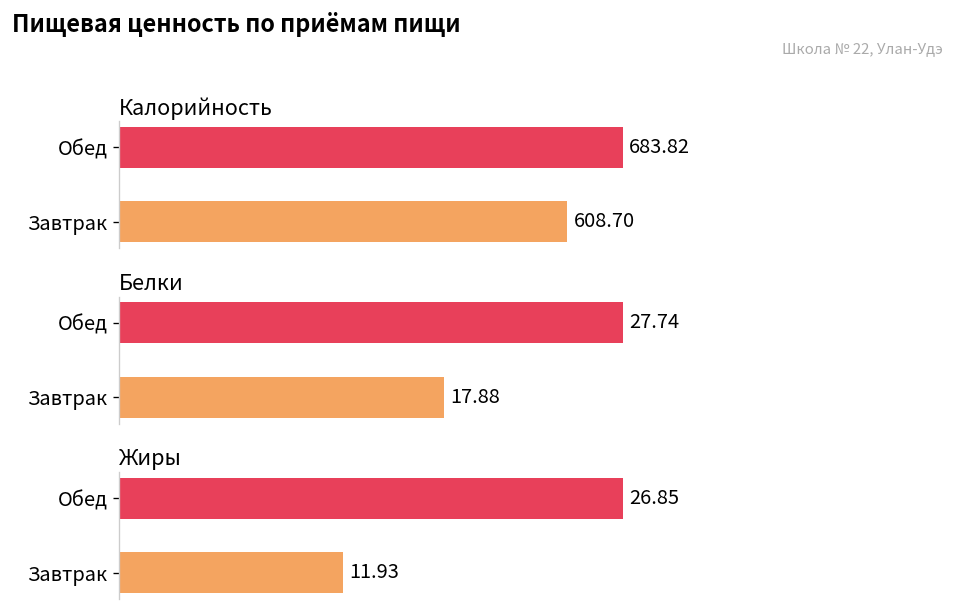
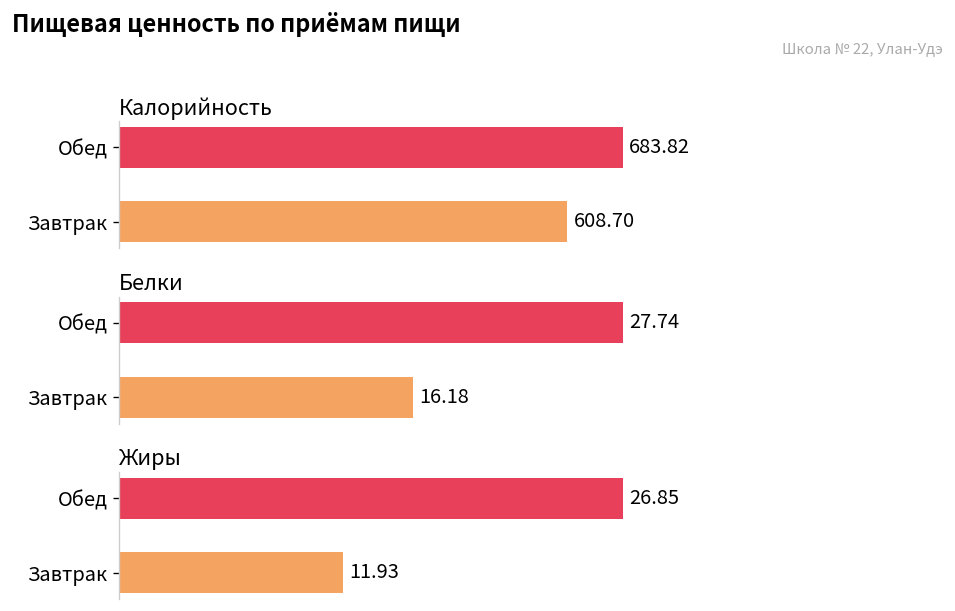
  {
    "Калорийность": {
      "Обед": 683.82,
      "Завтрак": 608.70
    },
    "Белки": {
      "Обед": 27.74,
-     "Завтрак": 17.88
+     "Завтрак": 16.18
    },
    "Жиры": {
      "Обед": 26.85,
      "Завтрак": 11.93
    }
  }
